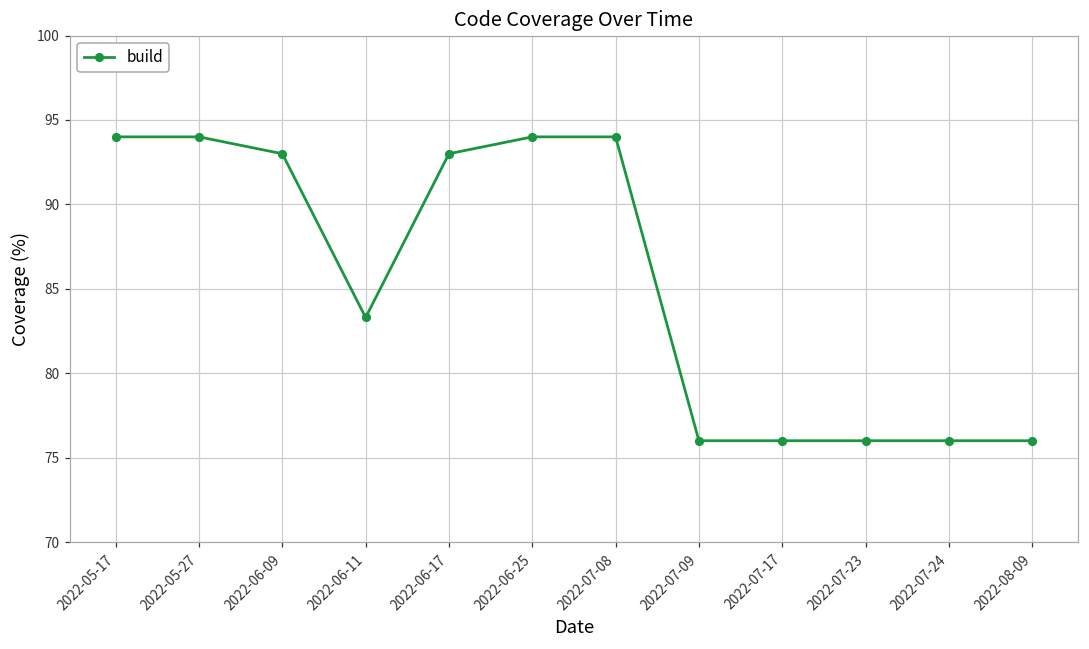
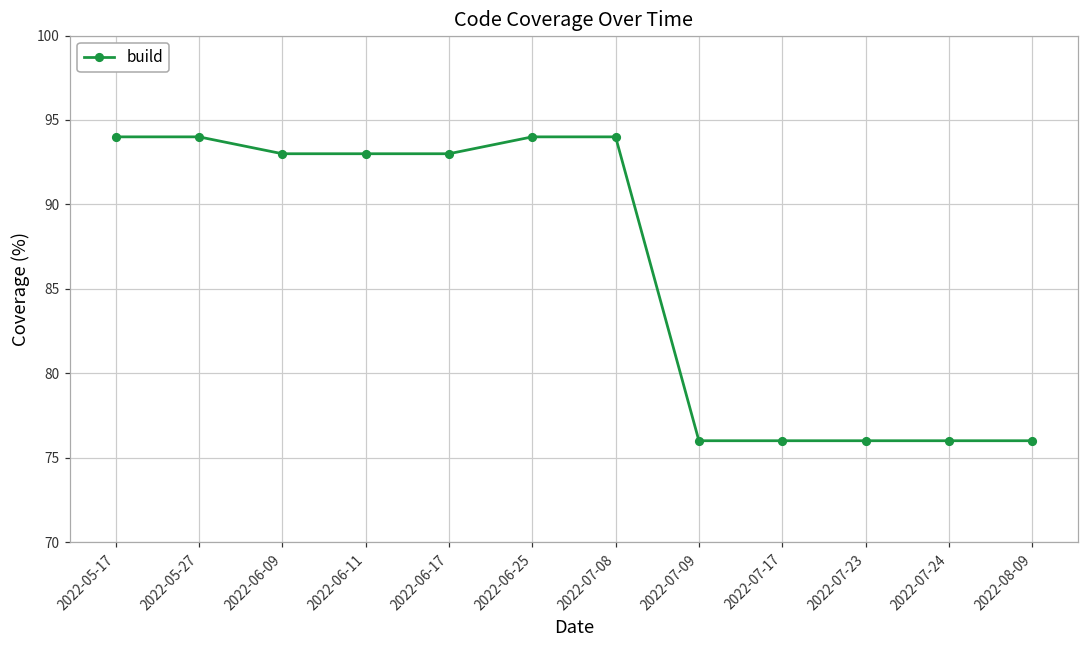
  {
    "2022-05-17": 94.0,
    "2022-05-27": 94.0,
    "2022-06-09": 93.0,
-   "2022-06-11": 83.3,
+   "2022-06-11": 93.0,
    "2022-06-17": 93.0,
    "2022-06-25": 94.0,
    "2022-07-08": 94.0,
    "2022-07-09": 76.0,
    "2022-07-17": 76.0,
    "2022-07-23": 76.0,
    "2022-07-24": 76.0,
    "2022-08-09": 76.0
  }
